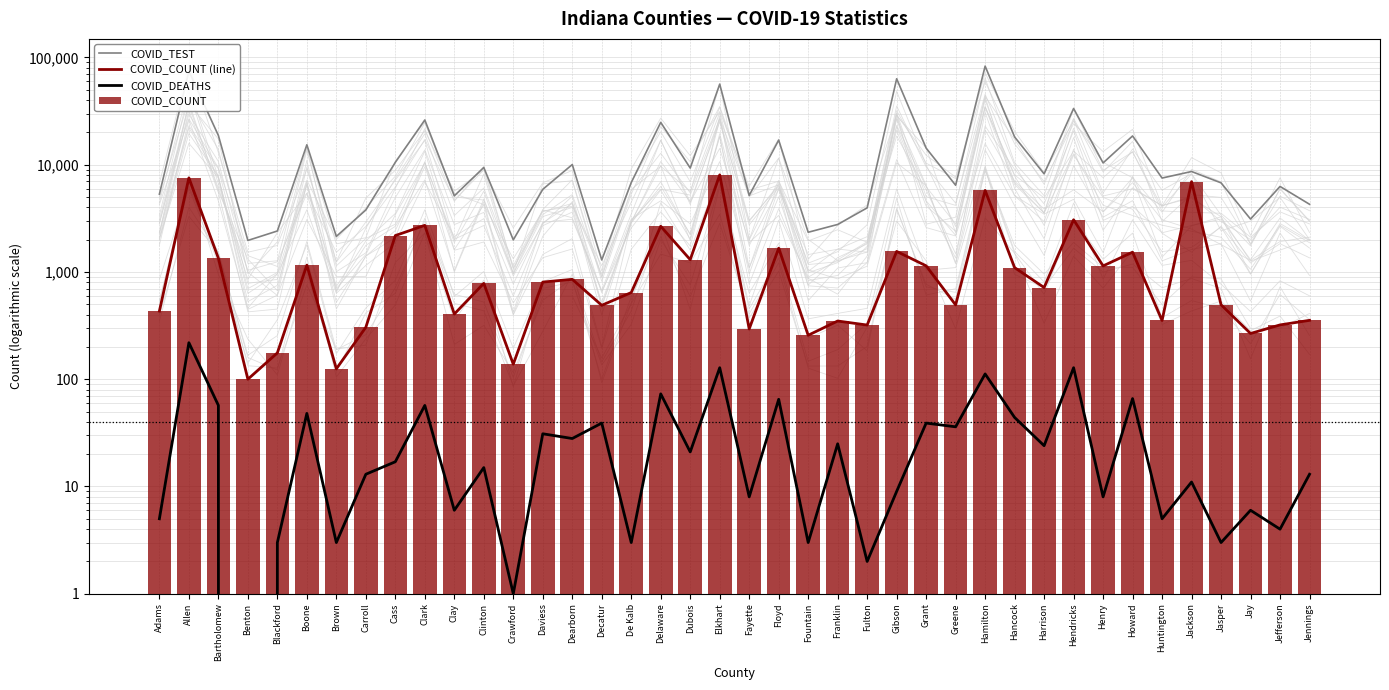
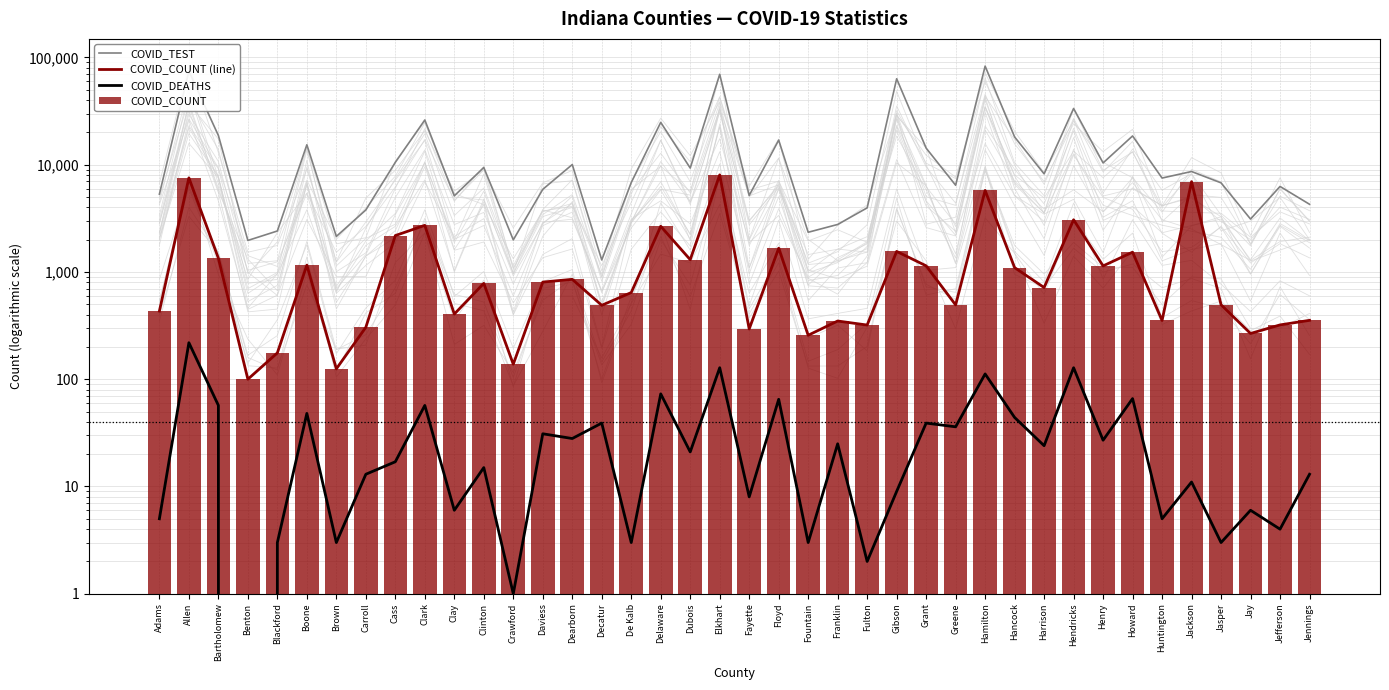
  {
    "COVID_COUNT": {
      "Adams": "430",
      "Allen": "8,000",
      "Bartholomew": "1,300",
      "Benton": "100",
      "Blackford": "180",
      "Boone": "1,200",
      "Brown": "130",
      "Carroll": "310",
      "Cass": "2,200",
      "Clark": "2,700",
      "Clay": "410",
      "Clinton": "800",
      "Crawford": "140",
      "Daviess": "800",
      "Dearborn": "900",
      "Decatur": "500",
      "De Kalb": "600",
      "Delaware": "2,700",
      "Dubois": "1,300",
      "Elkhart": "8,000",
      "Fayette": "290",
      "Floyd": "1,700",
      "Fountain": "260",
      "Franklin": "350",
      "Fulton": "320",
      "Gibson": "1,600",
      "Grant": "1,100",
      "Greene": "500",
      "Hamilton": "6,000",
      "Hancock": "1,100",
      "Harrison": "700",
      "Hendricks": "3,100",
      "Henry": "1,100",
      "Howard": "1,500",
      "Huntington": "350",
      "Jackson": "7,000",
      "Jasper": "500",
      "Jay": "270",
      "Jefferson": "320",
      "Jennings": "350"
    },
    "COVID_TEST": {
      "Adams": "5,000",
      "Bartholomew": "19,000",
      "Benton": "2,000",
      "Boone": "15,000",
      "Brown": "2,100",
      "Crawford": "2,000",
      "Daviess": "6,000",
      "Dearborn": "10,000",
      "Decatur": "1,300",
      "Delaware": "25,000",
      "Dubois": "9,000",
-     "Elkhart": "60,000",
+     "Elkhart": "70,000",
      "Fountain": "2,300",
      "Fulton": "4,000",
      "Gibson": "60,000",
      "Greene": "6,000",
      "Hamilton": "80,000",
      "Hancock": "18,000",
      "Howard": "19,000",
      "Huntington": "8,000",
      "Jennings": "4,300"
    },
    "COVID_DEATHS": {
      "Adams": "5",
      "Allen": "220",
      "Bartholomew": "60",
      "Blackford": "3",
      "Boone": "50",
      "Brown": "3",
      "Carroll": "13",
      "Cass": "17",
      "Clark": "60",
      "Clay": "6",
      "Clinton": "15",
      "Crawford": "1",
      "Daviess": "31",
      "Dearborn": "28",
      "Decatur": "39",
      "De Kalb": "3",
      "Delaware": "70",
      "Dubois": "21",
      "Elkhart": "130",
      "Fayette": "8",
      "Floyd": "70",
      "Fountain": "3",
      "Franklin": "25",
      "Fulton": "2",
      "Gibson": "9",
      "Grant": "39",
      "Greene": "36",
      "Hamilton": "110",
      "Hancock": "44",
      "Harrison": "24",
      "Hendricks": "130",
-     "Henry": "8",
+     "Henry": "27",
      "Howard": "70",
      "Huntington": "5",
      "Jackson": "11",
      "Jasper": "3",
      "Jay": "6",
      "Jefferson": "4",
      "Jennings": "13"
    }
  }
